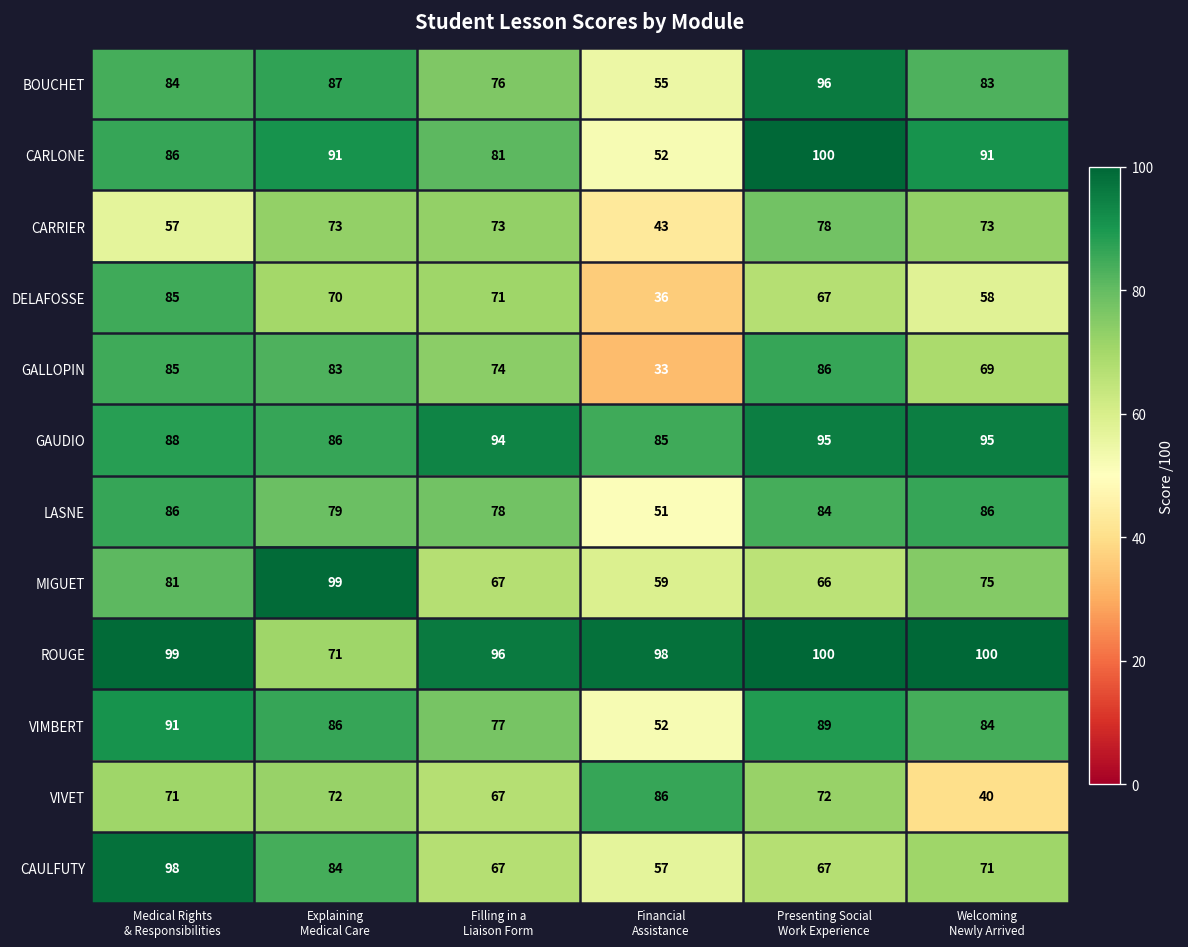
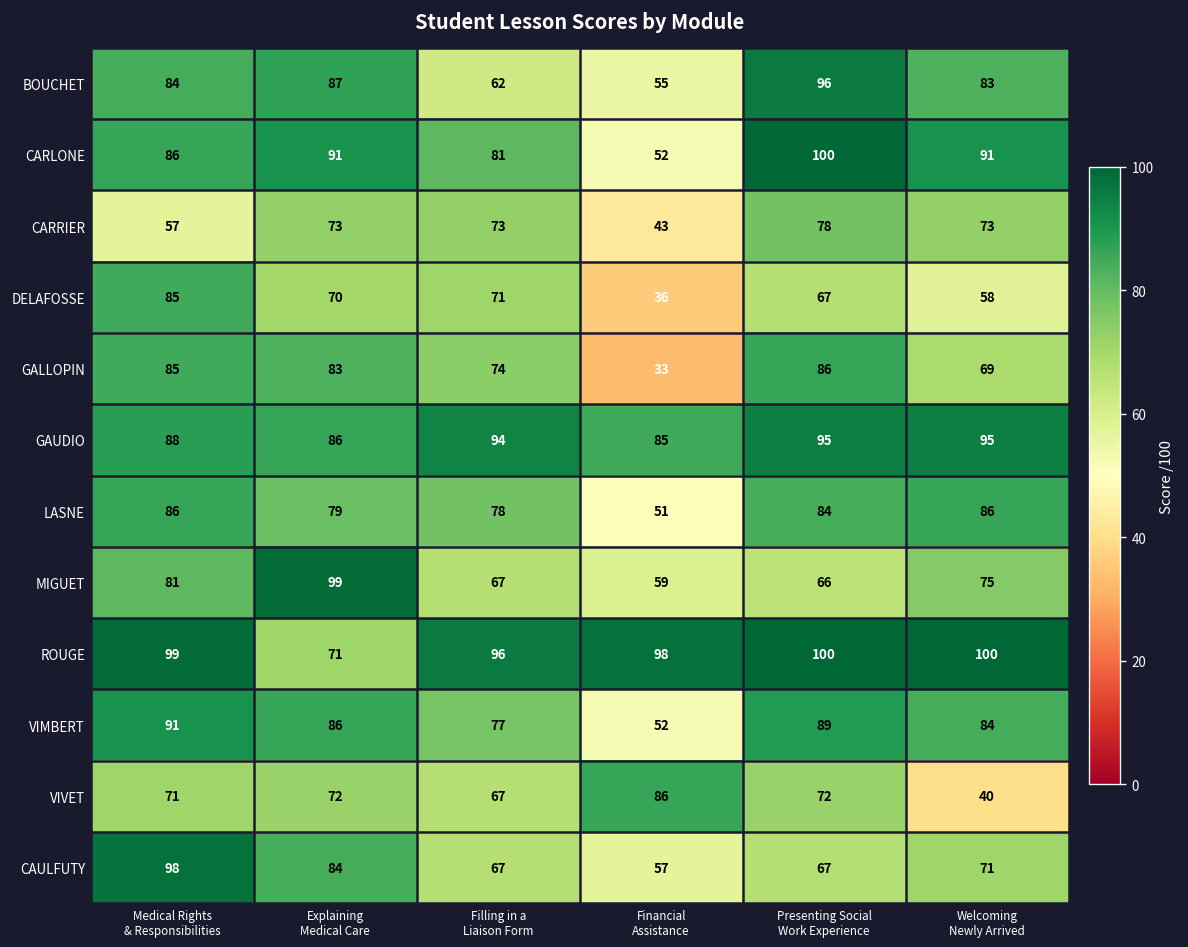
  {
    "BOUCHET": {
      "Medical Rights & Responsibilities": 84,
      "Explaining Medical Care": 87,
-     "Filling in a Liaison Form": 76,
+     "Filling in a Liaison Form": 62,
      "Financial Assistance": 55,
      "Presenting Social Work Experience": 96,
      "Welcoming Newly Arrived": 83
    },
    "CARLONE": {
      "Medical Rights & Responsibilities": 86,
      "Explaining Medical Care": 91,
      "Filling in a Liaison Form": 81,
      "Financial Assistance": 52,
      "Presenting Social Work Experience": 100,
      "Welcoming Newly Arrived": 91
    },
    "CARRIER": {
      "Medical Rights & Responsibilities": 57,
      "Explaining Medical Care": 73,
      "Filling in a Liaison Form": 73,
      "Financial Assistance": 43,
      "Presenting Social Work Experience": 78,
      "Welcoming Newly Arrived": 73
    },
    "DELAFOSSE": {
      "Medical Rights & Responsibilities": 85,
      "Explaining Medical Care": 70,
      "Filling in a Liaison Form": 71,
      "Financial Assistance": 36,
      "Presenting Social Work Experience": 67,
      "Welcoming Newly Arrived": 58
    },
    "GALLOPIN": {
      "Medical Rights & Responsibilities": 85,
      "Explaining Medical Care": 83,
      "Filling in a Liaison Form": 74,
      "Financial Assistance": 33,
      "Presenting Social Work Experience": 86,
      "Welcoming Newly Arrived": 69
    },
    "GAUDIO": {
      "Medical Rights & Responsibilities": 88,
      "Explaining Medical Care": 86,
      "Filling in a Liaison Form": 94,
      "Financial Assistance": 85,
      "Presenting Social Work Experience": 95,
      "Welcoming Newly Arrived": 95
    },
    "LASNE": {
      "Medical Rights & Responsibilities": 86,
      "Explaining Medical Care": 79,
      "Filling in a Liaison Form": 78,
      "Financial Assistance": 51,
      "Presenting Social Work Experience": 84,
      "Welcoming Newly Arrived": 86
    },
    "MIGUET": {
      "Medical Rights & Responsibilities": 81,
      "Explaining Medical Care": 99,
      "Filling in a Liaison Form": 67,
      "Financial Assistance": 59,
      "Presenting Social Work Experience": 66,
      "Welcoming Newly Arrived": 75
    },
    "ROUGE": {
      "Medical Rights & Responsibilities": 99,
      "Explaining Medical Care": 71,
      "Filling in a Liaison Form": 96,
      "Financial Assistance": 98,
      "Presenting Social Work Experience": 100,
      "Welcoming Newly Arrived": 100
    },
    "VIMBERT": {
      "Medical Rights & Responsibilities": 91,
      "Explaining Medical Care": 86,
      "Filling in a Liaison Form": 77,
      "Financial Assistance": 52,
      "Presenting Social Work Experience": 89,
      "Welcoming Newly Arrived": 84
    },
    "VIVET": {
      "Medical Rights & Responsibilities": 71,
      "Explaining Medical Care": 72,
      "Filling in a Liaison Form": 67,
      "Financial Assistance": 86,
      "Presenting Social Work Experience": 72,
      "Welcoming Newly Arrived": 40
    },
    "CAULFUTY": {
      "Medical Rights & Responsibilities": 98,
      "Explaining Medical Care": 84,
      "Filling in a Liaison Form": 67,
      "Financial Assistance": 57,
      "Presenting Social Work Experience": 67,
      "Welcoming Newly Arrived": 71
    }
  }
